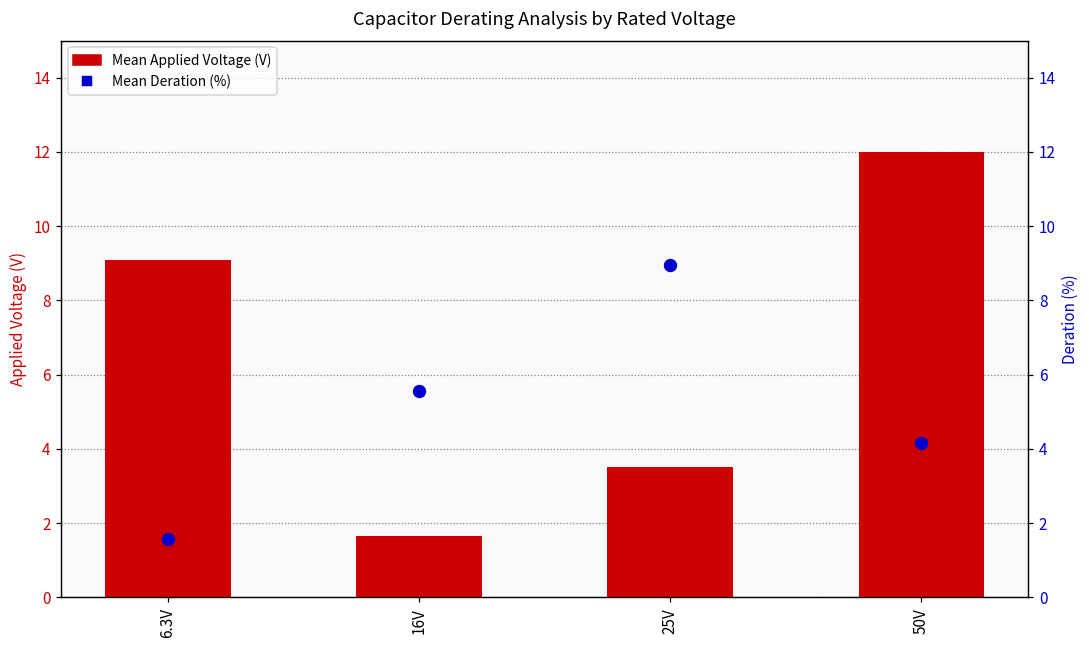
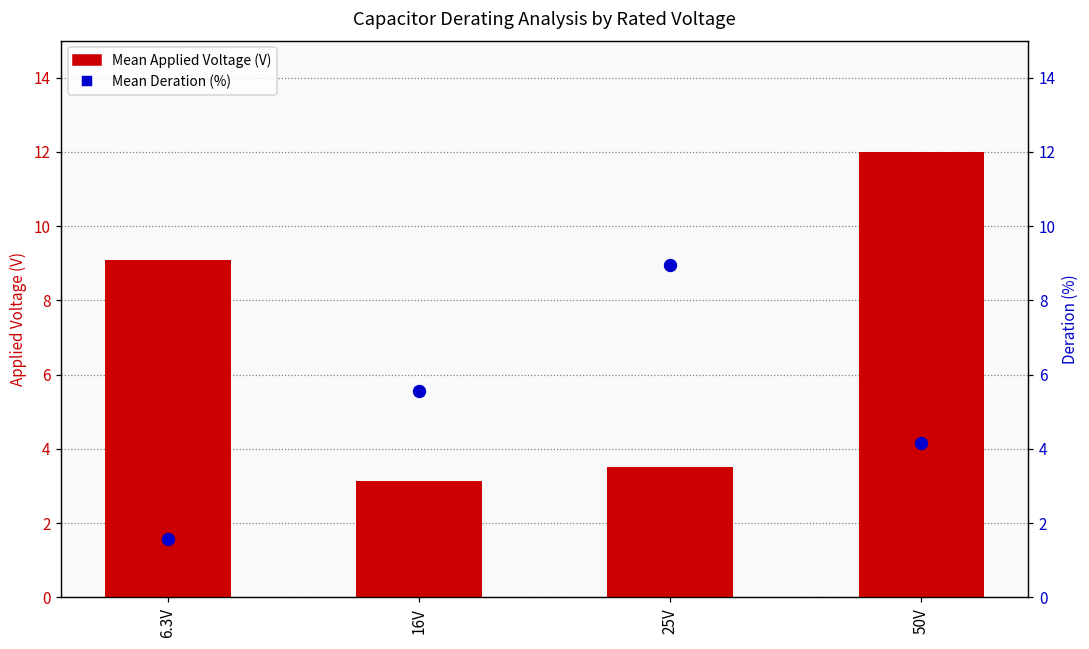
  {
    "Mean Applied Voltage (V)": {
      "6.3V": 9.1,
-     "16V": 1.7,
+     "16V": 3.1,
      "25V": 3.5,
      "50V": 12.0
    }
  }
